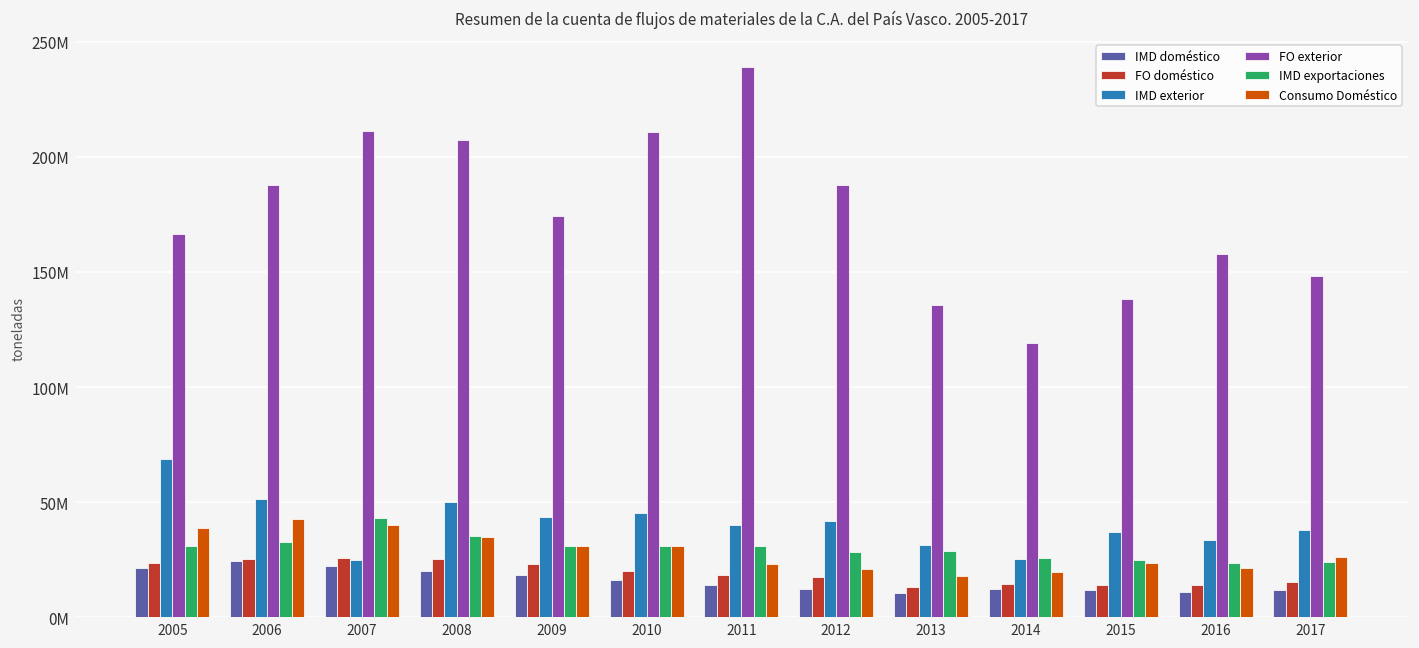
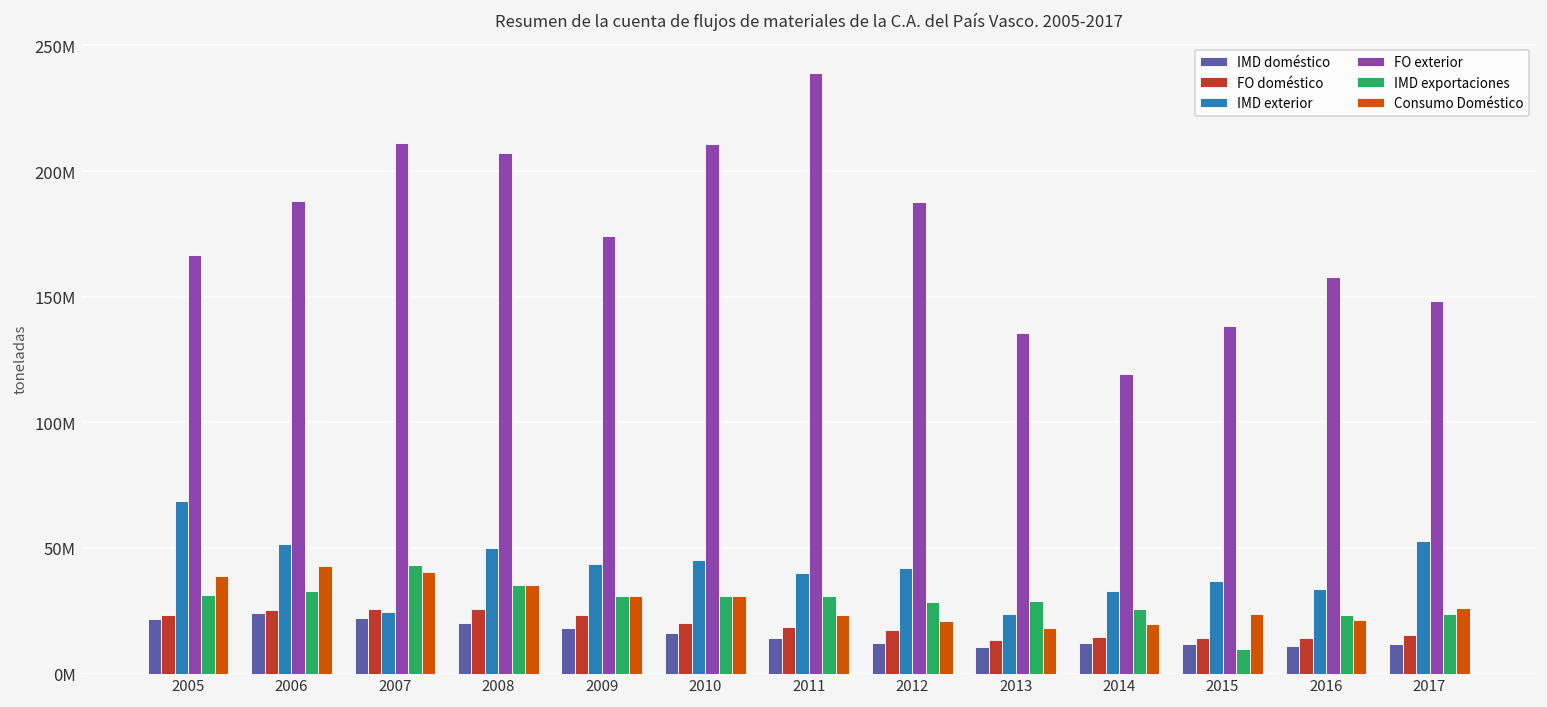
  {
    "IMD exterior": {
      "2005": 69000000,
      "2006": 51000000,
      "2007": 25000000,
      "2008": 50000000,
      "2009": 44000000,
      "2010": 45000000,
      "2011": 40000000,
      "2012": 42000000,
-     "2013": 32000000,
-     "2014": 25000000,
+     "2013": 24000000,
+     "2014": 33000000,
      "2015": 37000000,
      "2016": 34000000,
-     "2017": 38000000
+     "2017": 53000000
    },
    "IMD exportaciones": {
      "2005": 31000000,
      "2006": 33000000,
      "2007": 43000000,
      "2008": 35000000,
      "2009": 31000000,
      "2010": 31000000,
      "2011": 31000000,
      "2012": 28000000,
      "2013": 29000000,
      "2014": 26000000,
-     "2015": 25000000,
+     "2015": 10000000,
      "2016": 23000000,
      "2017": 24000000
    }
  }
